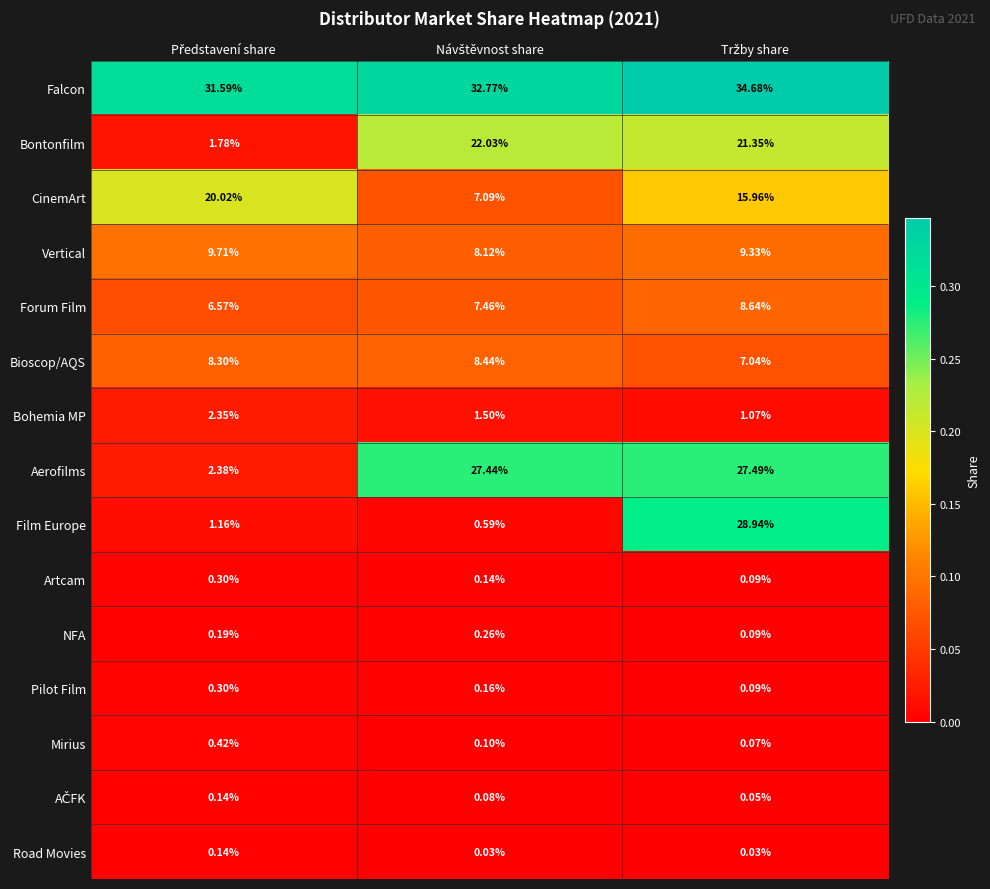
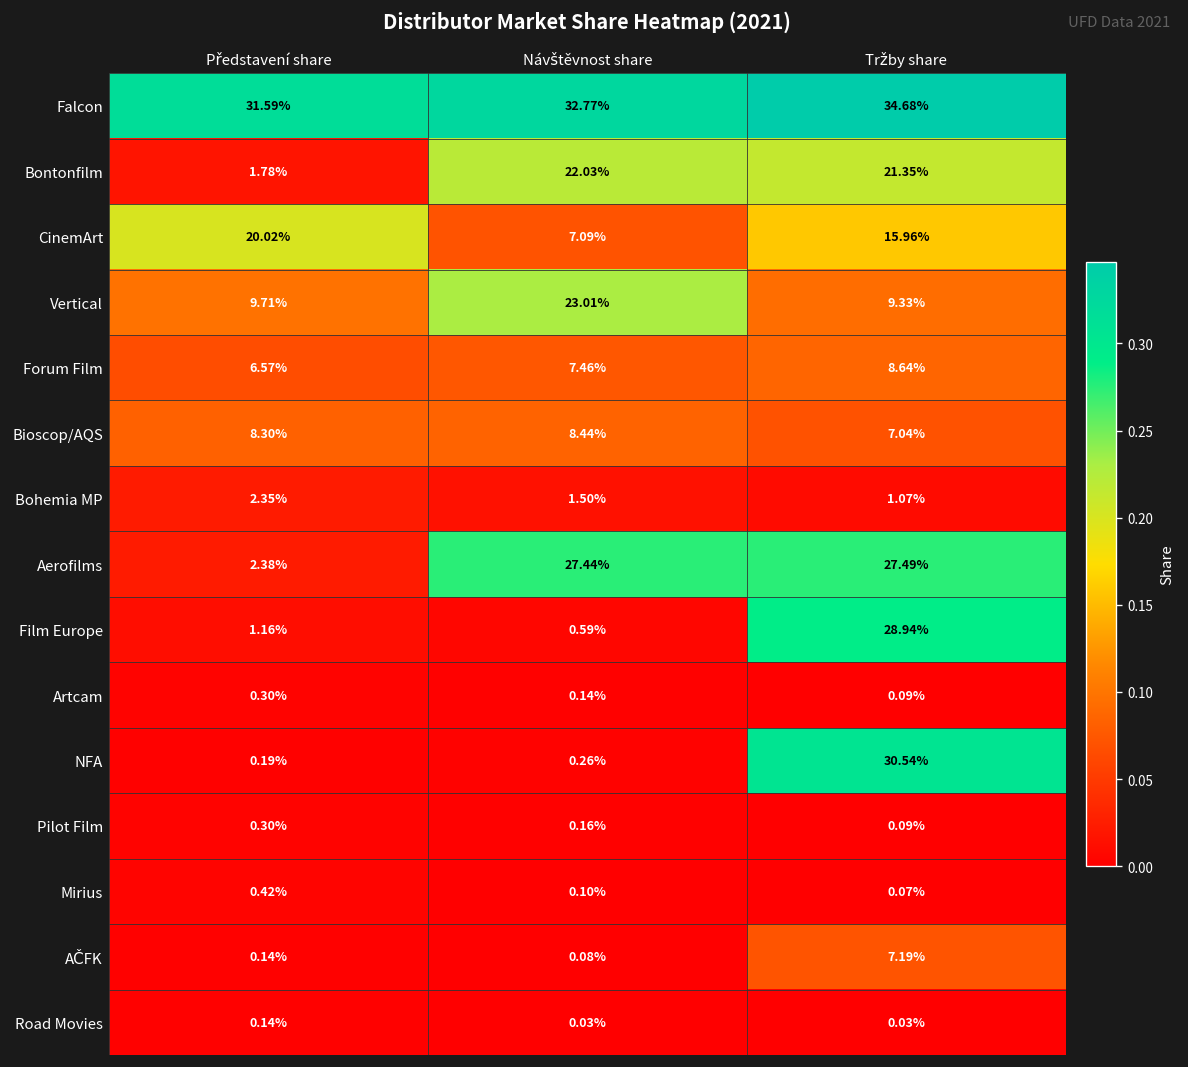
  {
    "Falcon": {
      "Představení share": "31.59%",
      "Návštěvnost share": "32.77%",
      "Tržby share": "34.68%"
    },
    "Bontonfilm": {
      "Představení share": "1.78%",
      "Návštěvnost share": "22.03%",
      "Tržby share": "21.35%"
    },
    "CinemArt": {
      "Představení share": "20.02%",
      "Návštěvnost share": "7.09%",
      "Tržby share": "15.96%"
    },
    "Vertical": {
      "Představení share": "9.71%",
-     "Návštěvnost share": "8.12%",
+     "Návštěvnost share": "23.01%",
      "Tržby share": "9.33%"
    },
    "Forum Film": {
      "Představení share": "6.57%",
      "Návštěvnost share": "7.46%",
      "Tržby share": "8.64%"
    },
    "Bioscop/AQS": {
      "Představení share": "8.30%",
      "Návštěvnost share": "8.44%",
      "Tržby share": "7.04%"
    },
    "Bohemia MP": {
      "Představení share": "2.35%",
      "Návštěvnost share": "1.50%",
      "Tržby share": "1.07%"
    },
    "Aerofilms": {
      "Představení share": "2.38%",
      "Návštěvnost share": "27.44%",
      "Tržby share": "27.49%"
    },
    "Film Europe": {
      "Představení share": "1.16%",
      "Návštěvnost share": "0.59%",
      "Tržby share": "28.94%"
    },
    "Artcam": {
      "Představení share": "0.30%",
      "Návštěvnost share": "0.14%",
      "Tržby share": "0.09%"
    },
    "NFA": {
      "Představení share": "0.19%",
      "Návštěvnost share": "0.26%",
-     "Tržby share": "0.09%"
+     "Tržby share": "30.54%"
    },
    "Pilot Film": {
      "Představení share": "0.30%",
      "Návštěvnost share": "0.16%",
      "Tržby share": "0.09%"
    },
    "Mirius": {
      "Představení share": "0.42%",
      "Návštěvnost share": "0.10%",
      "Tržby share": "0.07%"
    },
    "AČFK": {
      "Představení share": "0.14%",
      "Návštěvnost share": "0.08%",
-     "Tržby share": "0.05%"
+     "Tržby share": "7.19%"
    },
    "Road Movies": {
      "Představení share": "0.14%",
      "Návštěvnost share": "0.03%",
      "Tržby share": "0.03%"
    }
  }
